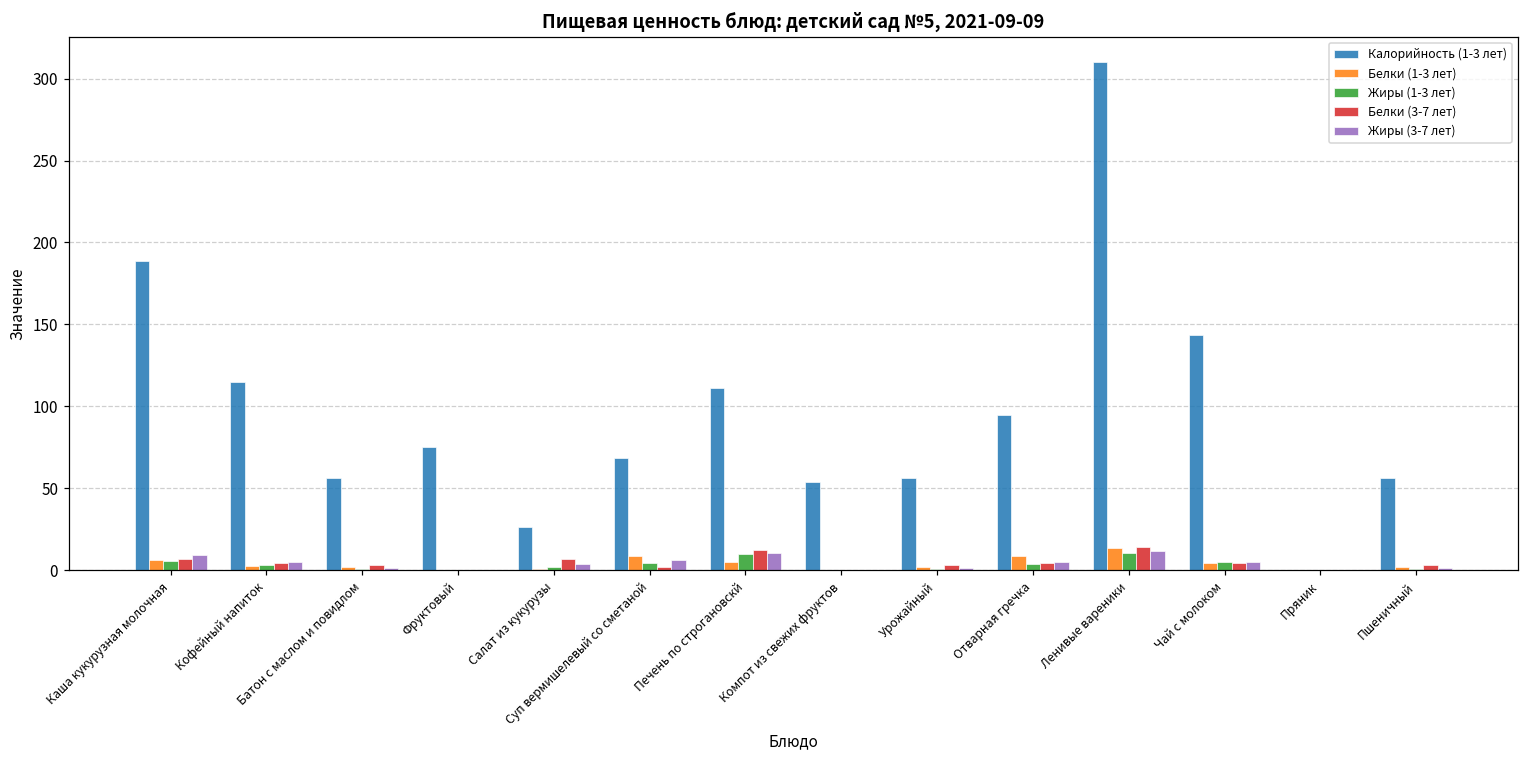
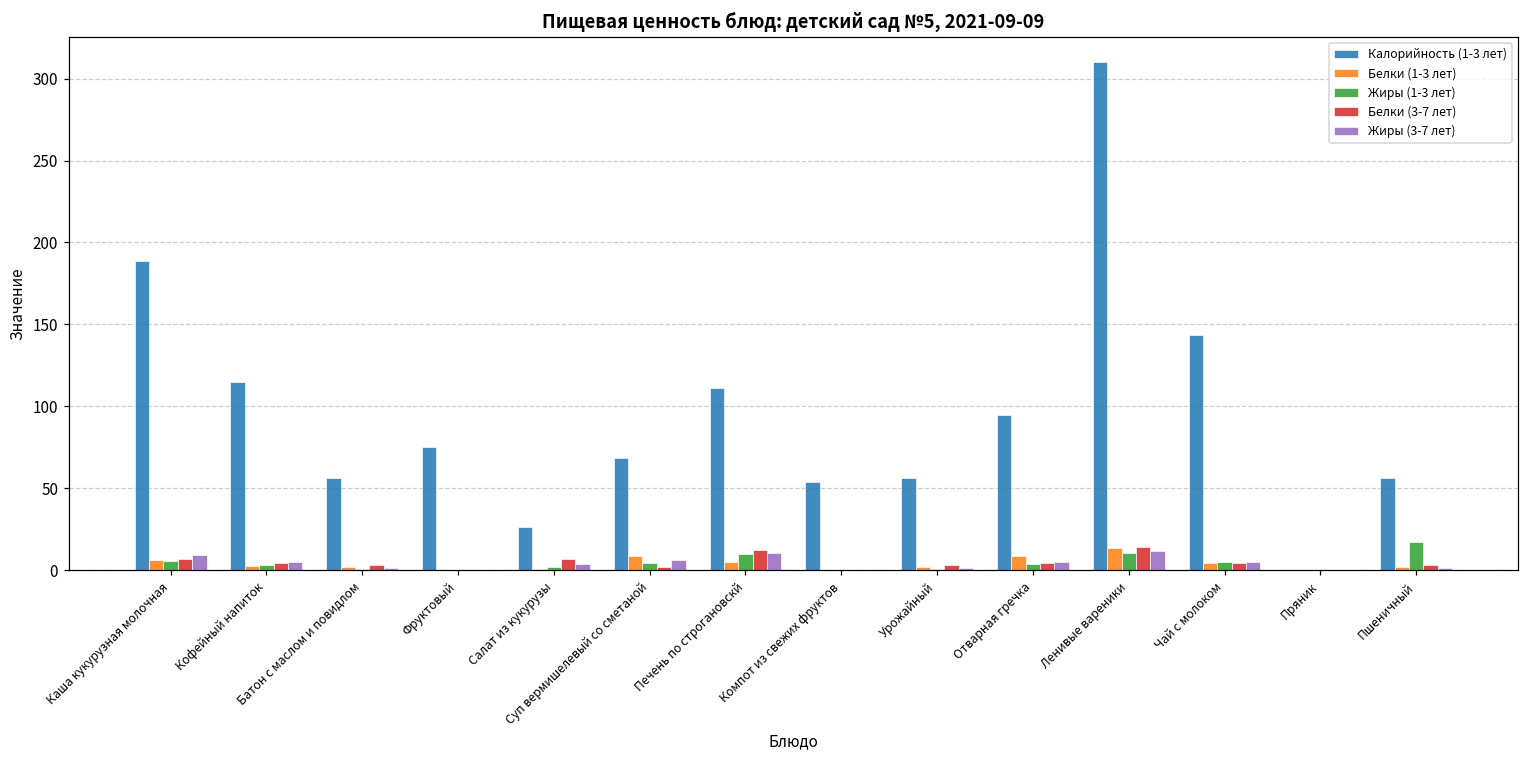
  {
    "Калорийность (1-3 лет)": {
      "Каша кукурузная молочная": 189,
      "Кофейный напиток": 115,
      "Батон с маслом и повидлом": 56,
      "Фруктовый": 75,
      "Салат из кукурузы": 26,
      "Суп вермишелевый со сметаной": 69,
      "Печень по строгановскй": 111,
      "Компот из свежих фруктов": 54,
      "Урожайный": 56,
      "Отварная гречка": 95,
      "Ленивые вареники": 310,
      "Чай с молоком": 144,
      "Пряник": 0,
      "Пшеничный": 56
    },
    "Белки (1-3 лет)": {
      "Каша кукурузная молочная": 6,
      "Кофейный напиток": 3,
      "Батон с маслом и повидлом": 2,
      "Суп вермишелевый со сметаной": 9,
      "Печень по строгановскй": 5,
      "Урожайный": 2,
      "Отварная гречка": 9,
      "Ленивые вареники": 14,
      "Чай с молоком": 4,
      "Пряник": 0,
      "Пшеничный": 2
    },
    "Жиры (1-3 лет)": {
      "Каша кукурузная молочная": 6,
      "Кофейный напиток": 3,
      "Фруктовый": 0,
      "Салат из кукурузы": 2,
      "Суп вермишелевый со сметаной": 4,
      "Печень по строгановскй": 10,
      "Компот из свежих фруктов": 0,
      "Отварная гречка": 4,
      "Ленивые вареники": 10,
      "Чай с молоком": 5,
      "Пряник": 0,
-     "Пшеничный": 1
+     "Пшеничный": 17
    },
    "Белки (3-7 лет)": {
      "Каша кукурузная молочная": 7,
      "Кофейный напиток": 4,
      "Батон с маслом и повидлом": 3,
      "Салат из кукурузы": 7,
      "Суп вермишелевый со сметаной": 2,
      "Печень по строгановскй": 12,
      "Урожайный": 3,
      "Отварная гречка": 4,
      "Ленивые вареники": 14,
      "Чай с молоком": 4,
      "Пряник": 0,
      "Пшеничный": 3
    },
    "Жиры (3-7 лет)": {
      "Каша кукурузная молочная": 9,
      "Кофейный напиток": 5,
      "Фруктовый": 0,
      "Салат из кукурузы": 4,
      "Суп вермишелевый со сметаной": 6,
      "Печень по строгановскй": 11,
      "Компот из свежих фруктов": 0,
      "Отварная гречка": 5,
      "Ленивые вареники": 12,
      "Чай с молоком": 5,
      "Пряник": 0
    }
  }
